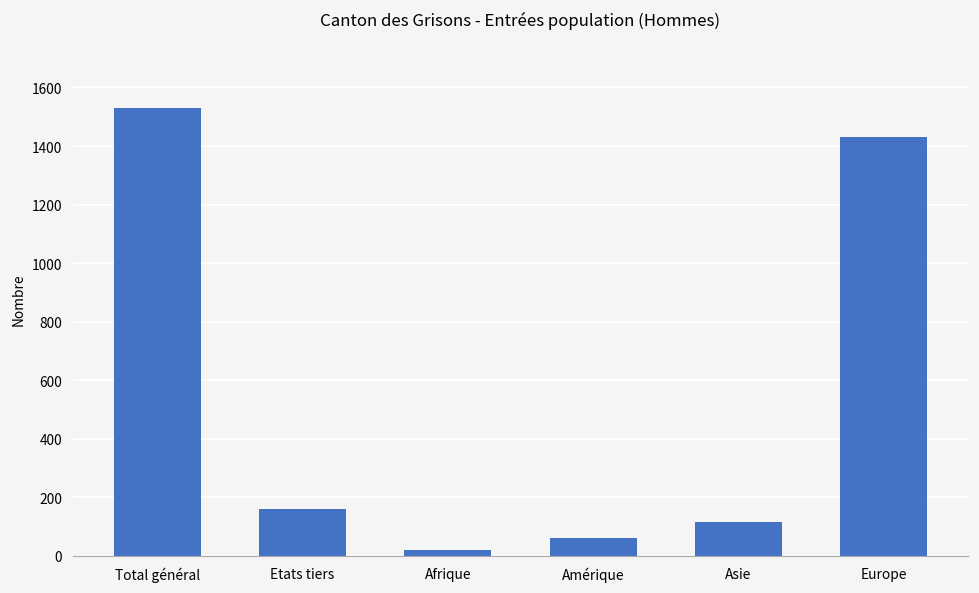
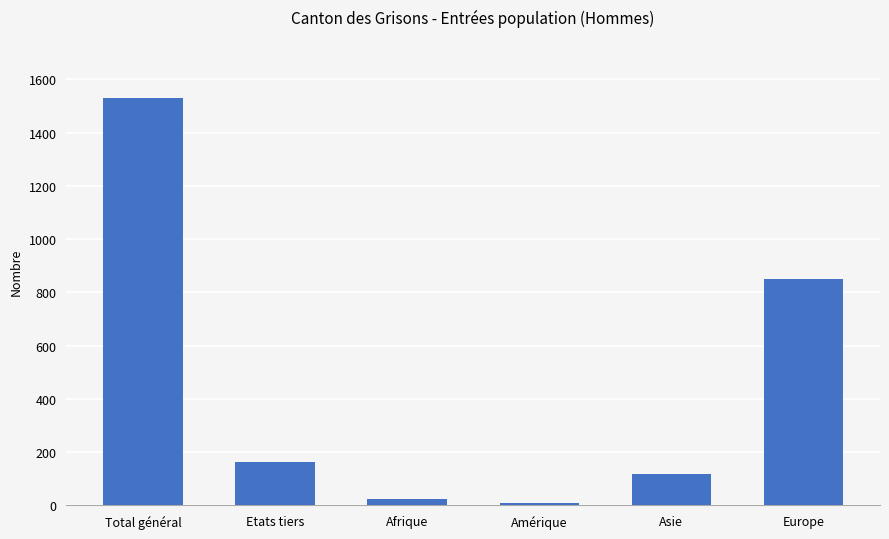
  {
    "Total général": 1530,
    "Etats tiers": 160,
    "Afrique": 20,
-   "Amérique": 60,
+   "Amérique": 10,
    "Asie": 120,
-   "Europe": 1430
+   "Europe": 850
  }
